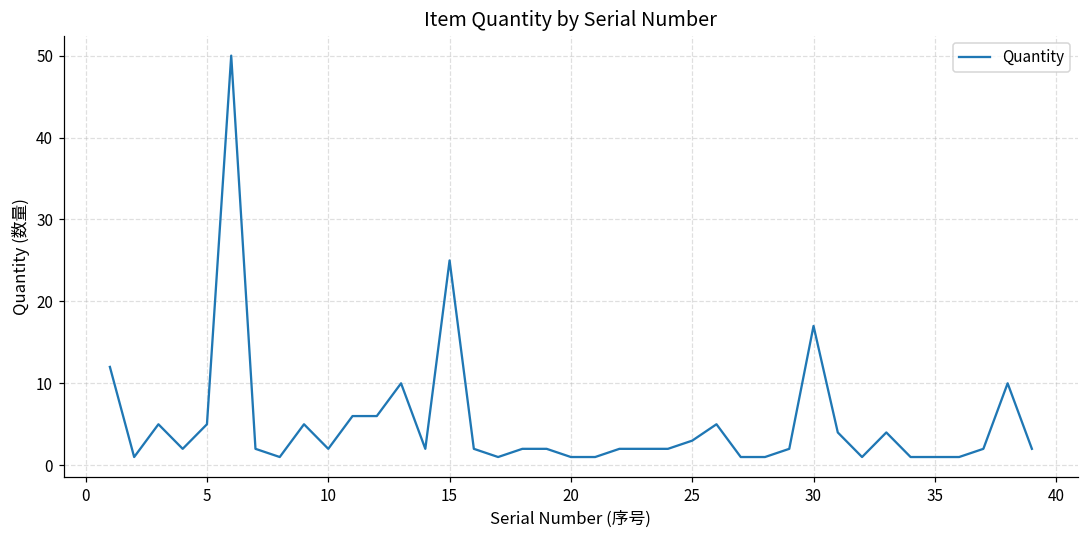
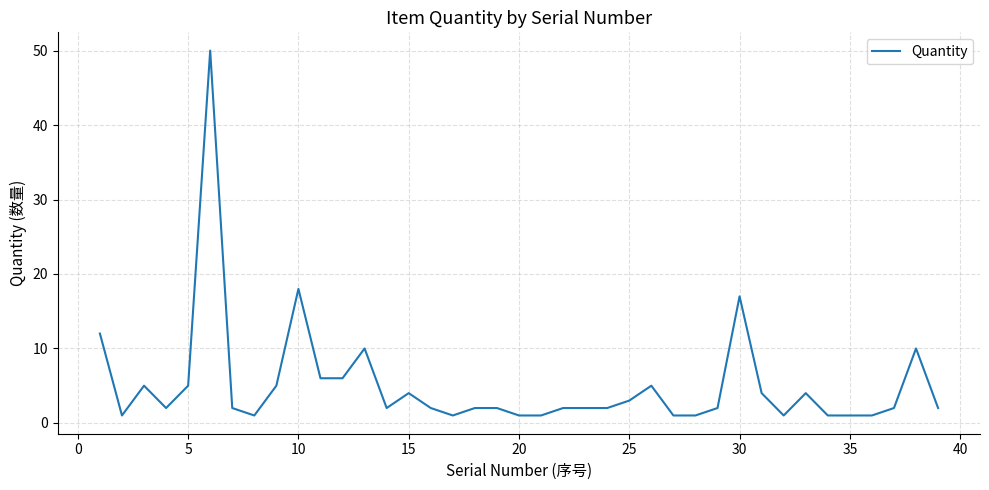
  {
    "5": 5,
-   "10": 2,
-   "15": 25,
+   "10": 18,
+   "15": 4,
    "20": 1,
    "25": 3,
    "30": 17,
    "35": 1
  }
